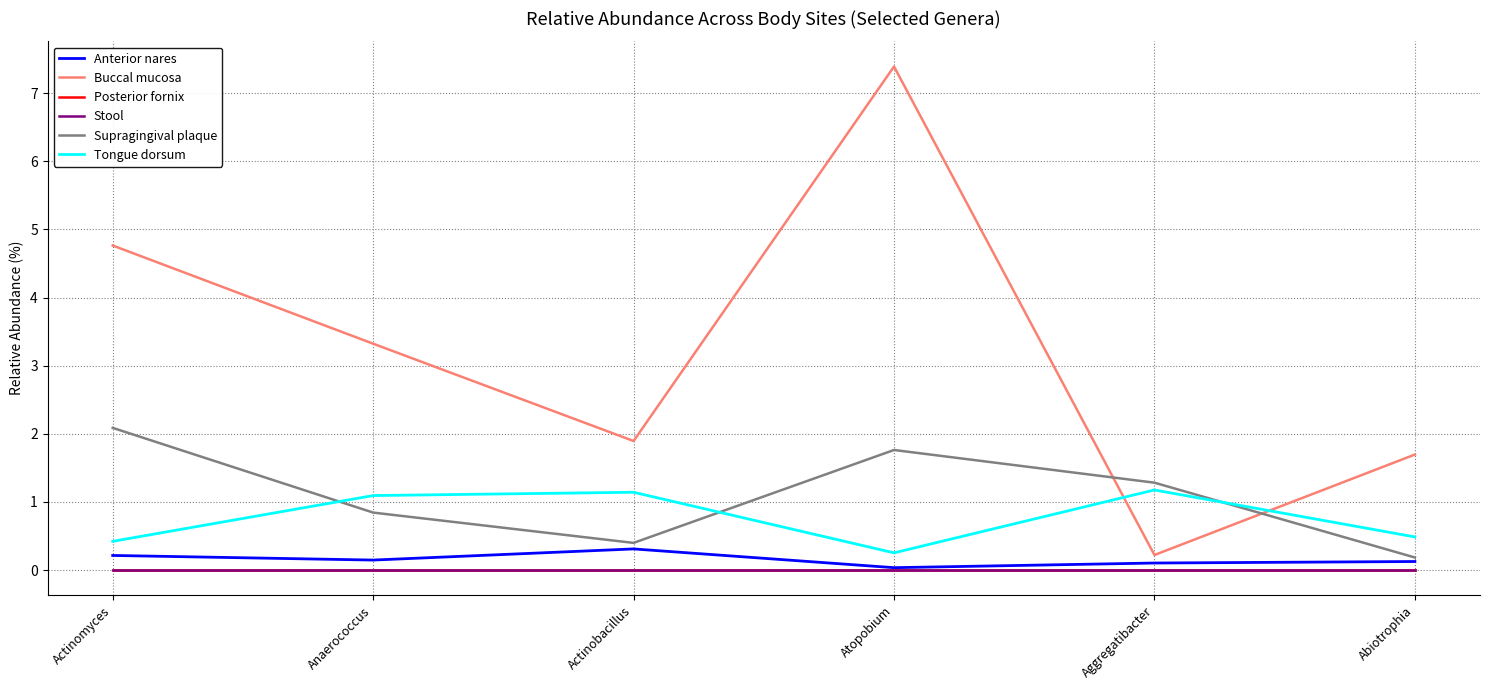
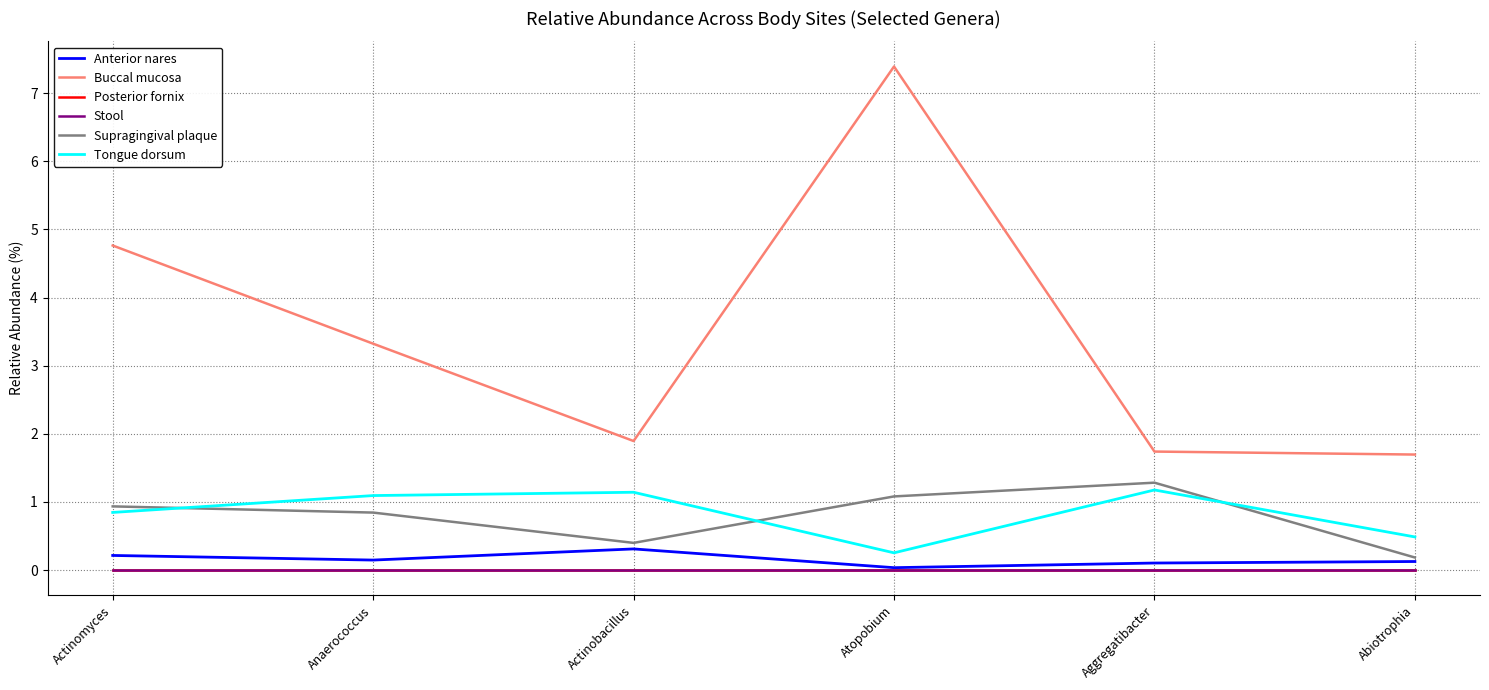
  {
    "Anterior nares": {
      "Actinomyces": 0.2,
      "Anaerococcus": 0.1,
      "Actinobacillus": 0.3,
      "Aggregatibacter": 0.1,
      "Abiotrophia": 0.1
    },
    "Buccal mucosa": {
      "Actinomyces": 4.8,
      "Anaerococcus": 3.3,
      "Actinobacillus": 1.9,
      "Atopobium": 7.4,
-     "Aggregatibacter": 0.2,
+     "Aggregatibacter": 1.7,
      "Abiotrophia": 1.7
    },
    "Stool": {
      "Actinomyces": 0.0,
      "Anaerococcus": 0.0,
      "Actinobacillus": 0.0,
      "Aggregatibacter": 0.0,
      "Abiotrophia": 0.0
    },
    "Supragingival plaque": {
-     "Actinomyces": 2.1,
+     "Actinomyces": 0.9,
      "Anaerococcus": 0.8,
      "Actinobacillus": 0.4,
-     "Atopobium": 1.8,
+     "Atopobium": 1.1,
      "Aggregatibacter": 1.3,
      "Abiotrophia": 0.2
    },
    "Tongue dorsum": {
-     "Actinomyces": 0.4,
+     "Actinomyces": 0.8,
      "Anaerococcus": 1.1,
      "Actinobacillus": 1.1,
      "Atopobium": 0.3,
      "Aggregatibacter": 1.2,
      "Abiotrophia": 0.5
    }
  }
